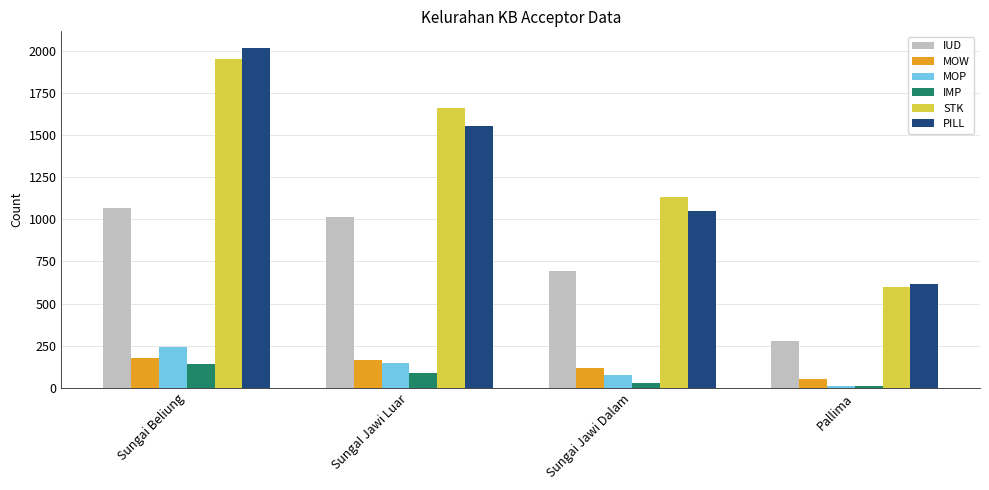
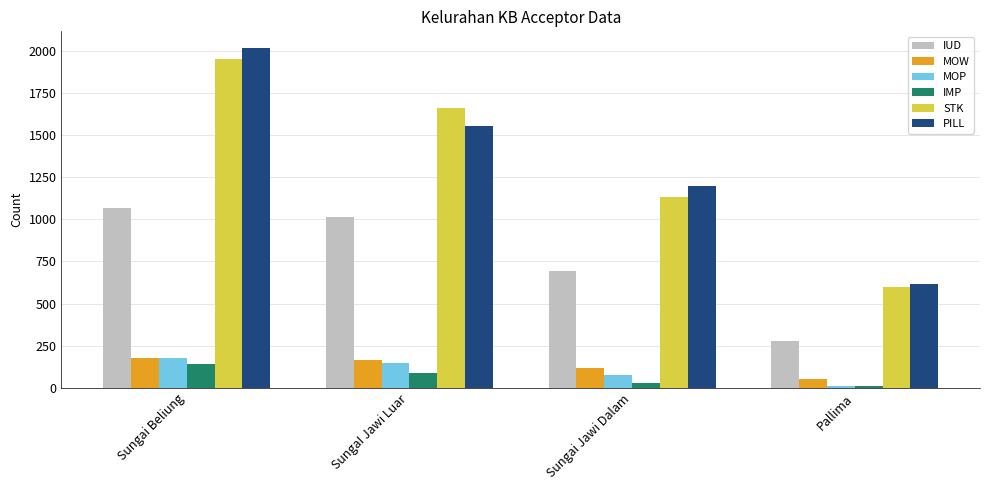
  {
    "IUD": {
      "Sungai Beliung": 1070,
      "SungaI Jawi Luar": 1010,
      "Sungai Jawi Dalam": 690,
      "Pallima": 280
    },
    "MOP": {
-     "Sungai Beliung": 240,
+     "Sungai Beliung": 180,
      "SungaI Jawi Luar": 150,
      "Sungai Jawi Dalam": 80
    },
    "IMP": {
      "Sungai Beliung": 140,
      "SungaI Jawi Luar": 90,
      "Sungai Jawi Dalam": 30
    },
    "PILL": {
      "Sungai Beliung": 2010,
      "SungaI Jawi Luar": 1550,
-     "Sungai Jawi Dalam": 1050,
+     "Sungai Jawi Dalam": 1200,
      "Pallima": 620
    }
  }
